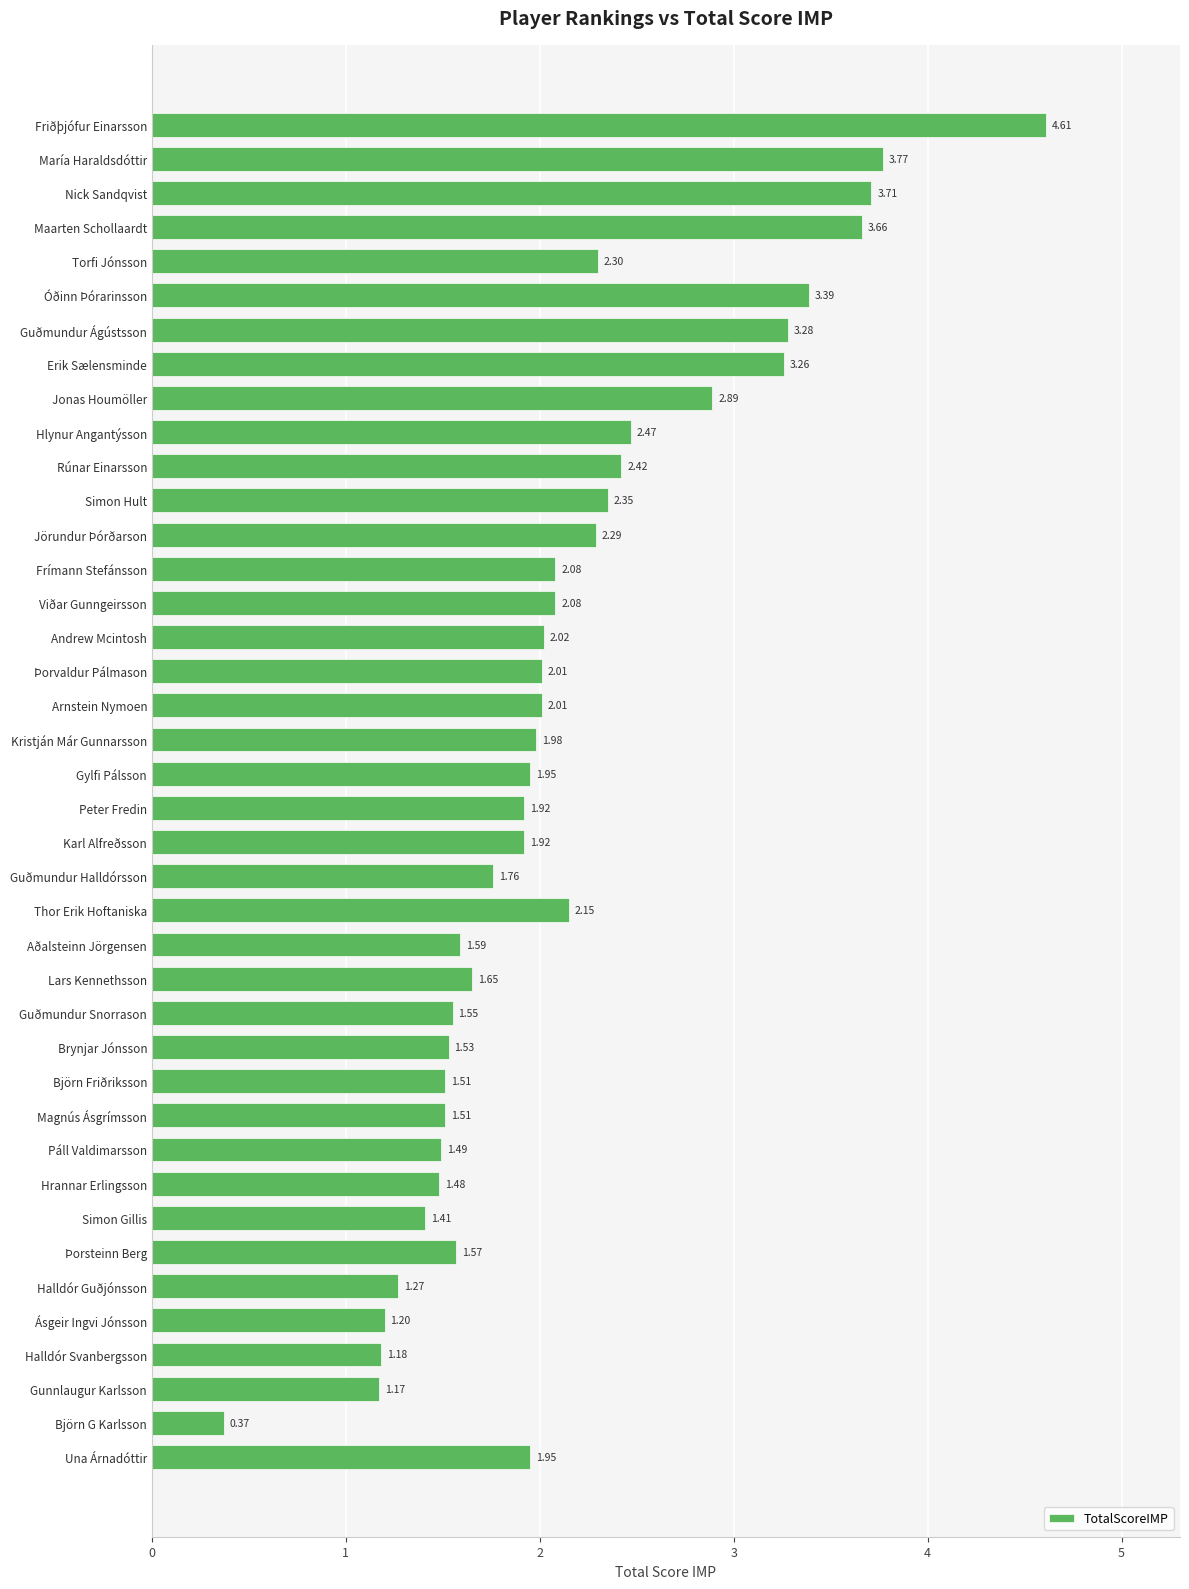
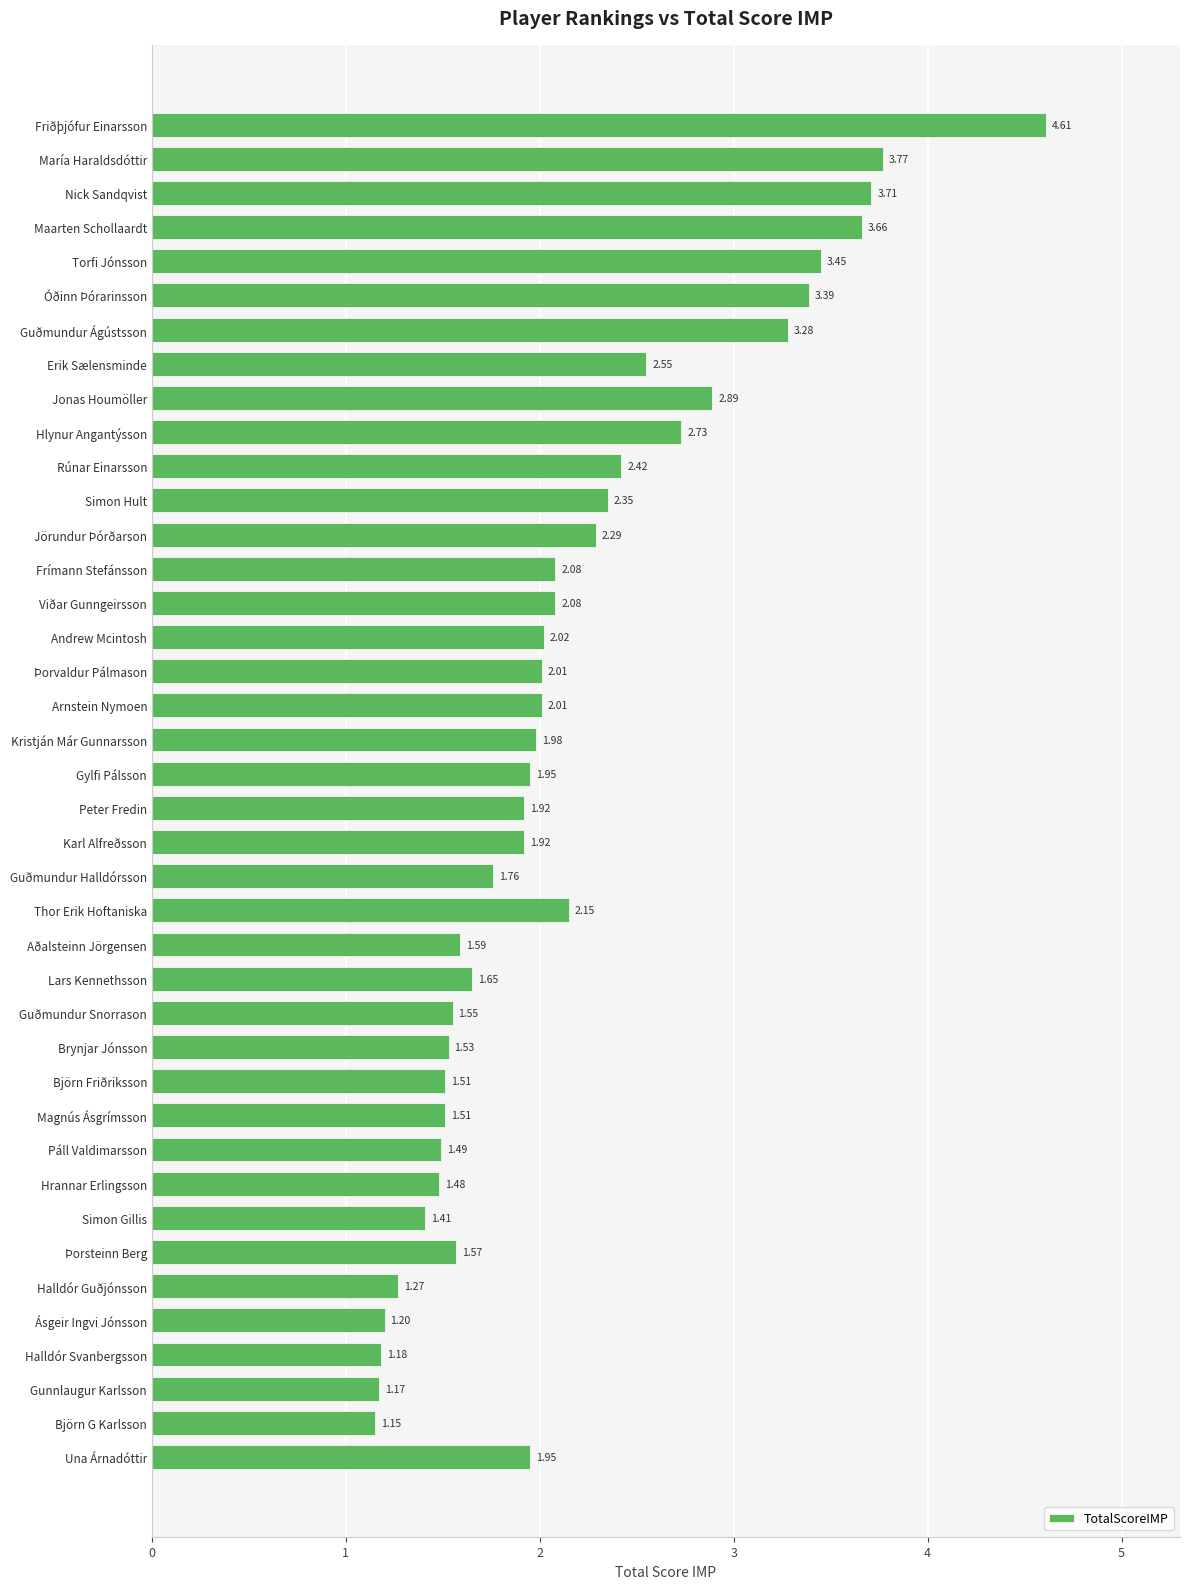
  {
    "Friðþjófur Einarsson": 4.61,
    "María Haraldsdóttir": 3.77,
    "Nick Sandqvist": 3.71,
    "Maarten Schollaardt": 3.66,
-   "Torfi Jónsson": 2.30,
+   "Torfi Jónsson": 3.45,
    "Óðinn Þórarinsson": 3.39,
    "Guðmundur Ágústsson": 3.28,
-   "Erik Sælensminde": 3.26,
+   "Erik Sælensminde": 2.55,
    "Jonas Houmöller": 2.89,
-   "Hlynur Angantýsson": 2.47,
+   "Hlynur Angantýsson": 2.73,
    "Rúnar Einarsson": 2.42,
    "Simon Hult": 2.35,
    "Jörundur Þórðarson": 2.29,
    "Frímann Stefánsson": 2.08,
    "Viðar Gunngeirsson": 2.08,
    "Andrew Mcintosh": 2.02,
    "Þorvaldur Pálmason": 2.01,
    "Arnstein Nymoen": 2.01,
    "Kristján Már Gunnarsson": 1.98,
    "Gylfi Pálsson": 1.95,
    "Peter Fredin": 1.92,
    "Karl Alfreðsson": 1.92,
    "Guðmundur Halldórsson": 1.76,
    "Thor Erik Hoftaniska": 2.15,
    "Aðalsteinn Jörgensen": 1.59,
    "Lars Kennethsson": 1.65,
    "Guðmundur Snorrason": 1.55,
    "Brynjar Jónsson": 1.53,
    "Björn Friðriksson": 1.51,
    "Magnús Ásgrímsson": 1.51,
    "Páll Valdimarsson": 1.49,
    "Hrannar Erlingsson": 1.48,
    "Simon Gillis": 1.41,
    "Þorsteinn Berg": 1.57,
    "Halldór Guðjónsson": 1.27,
    "Ásgeir Ingvi Jónsson": 1.20,
    "Halldór Svanbergsson": 1.18,
    "Gunnlaugur Karlsson": 1.17,
-   "Björn G Karlsson": 0.37,
+   "Björn G Karlsson": 1.15,
    "Una Árnadóttir": 1.95
  }
